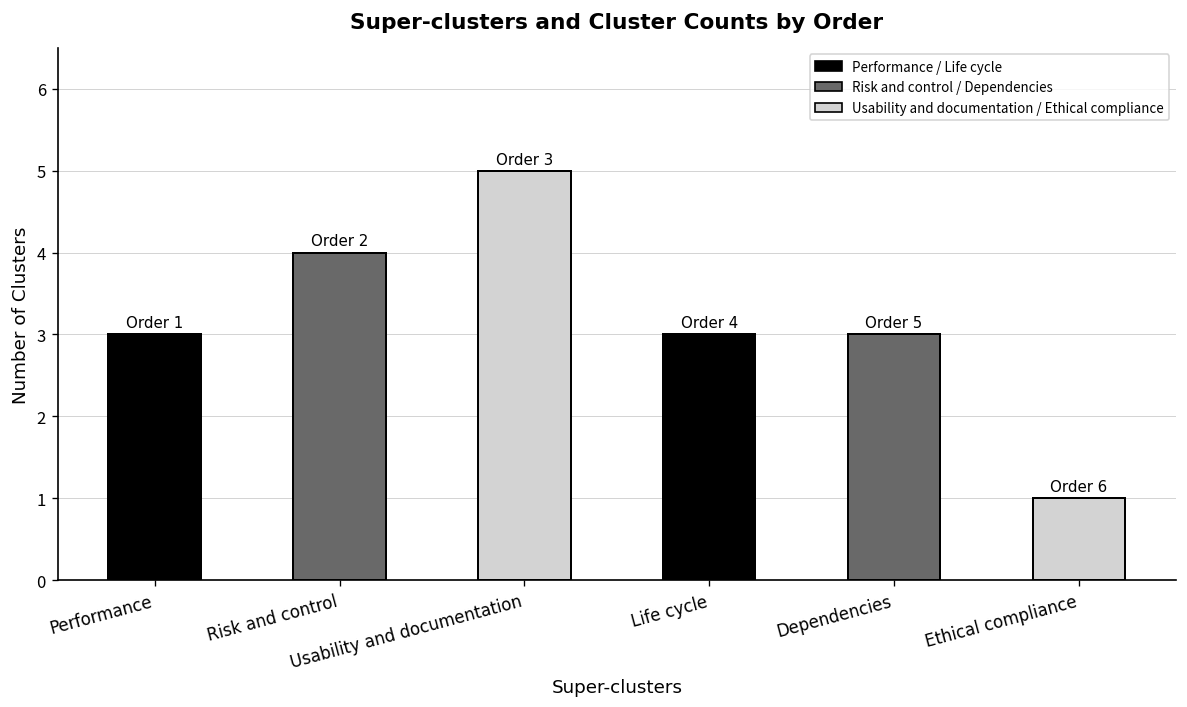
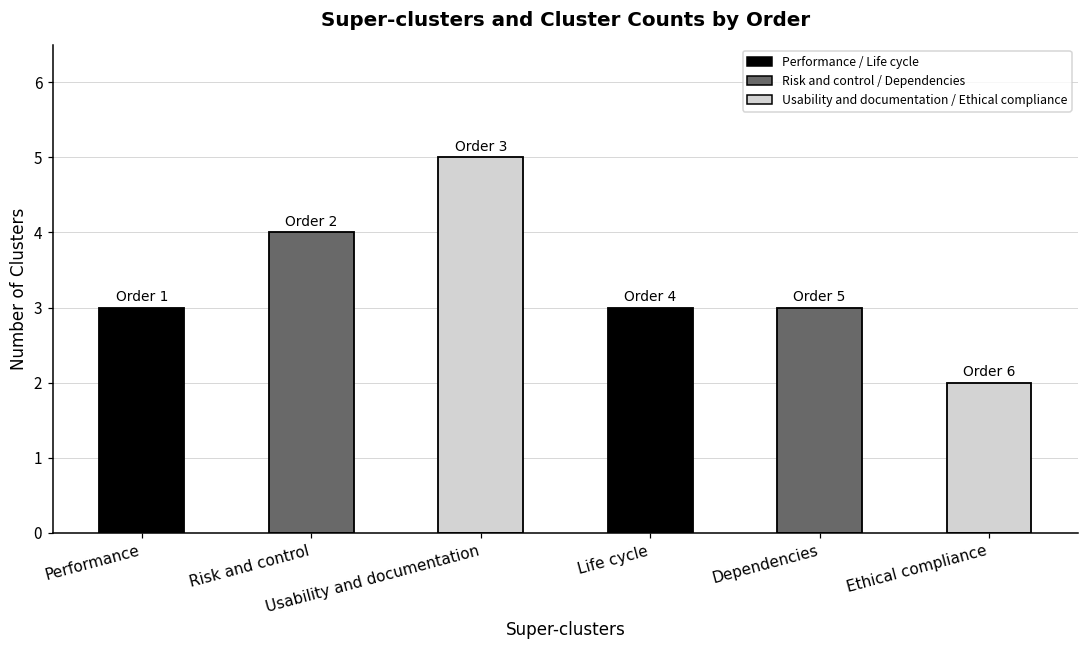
  {
-   "Ethical compliance": 1
+   "Ethical compliance": 2
  }
